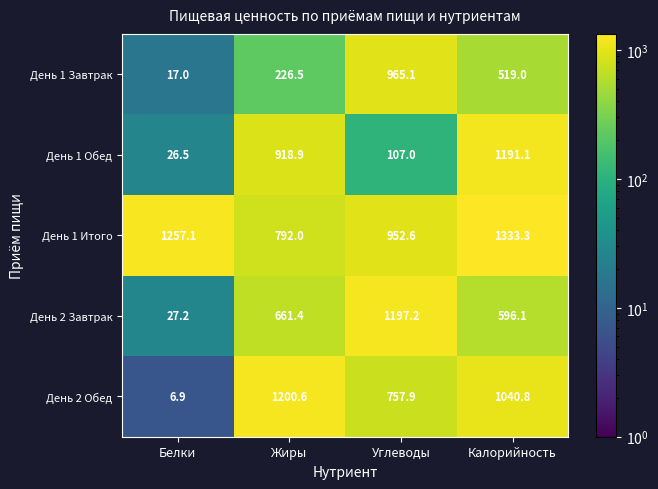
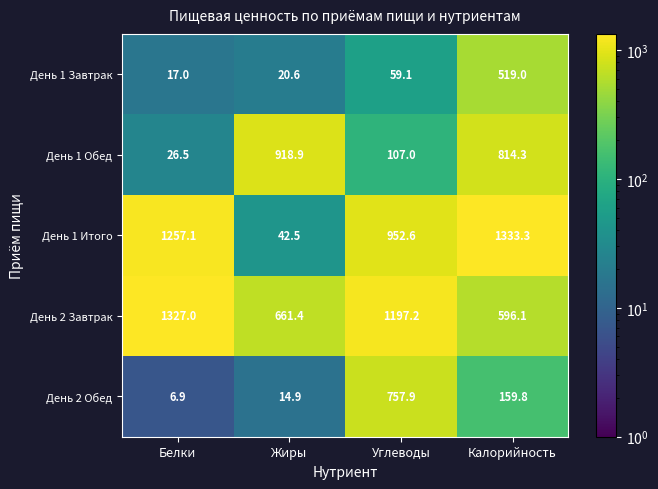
  {
    "День 1 Завтрак": {
      "Белки": 17.0,
-     "Жиры": 226.5,
-     "Углеводы": 965.1,
+     "Жиры": 20.6,
+     "Углеводы": 59.1,
      "Калорийность": 519.0
    },
    "День 1 Обед": {
      "Белки": 26.5,
      "Жиры": 918.9,
      "Углеводы": 107.0,
-     "Калорийность": 1191.1
+     "Калорийность": 814.3
    },
    "День 1 Итого": {
      "Белки": 1257.1,
-     "Жиры": 792.0,
+     "Жиры": 42.5,
      "Углеводы": 952.6,
      "Калорийность": 1333.3
    },
    "День 2 Завтрак": {
-     "Белки": 27.2,
+     "Белки": 1327.0,
      "Жиры": 661.4,
      "Углеводы": 1197.2,
      "Калорийность": 596.1
    },
    "День 2 Обед": {
      "Белки": 6.9,
-     "Жиры": 1200.6,
+     "Жиры": 14.9,
      "Углеводы": 757.9,
-     "Калорийность": 1040.8
+     "Калорийность": 159.8
    }
  }
